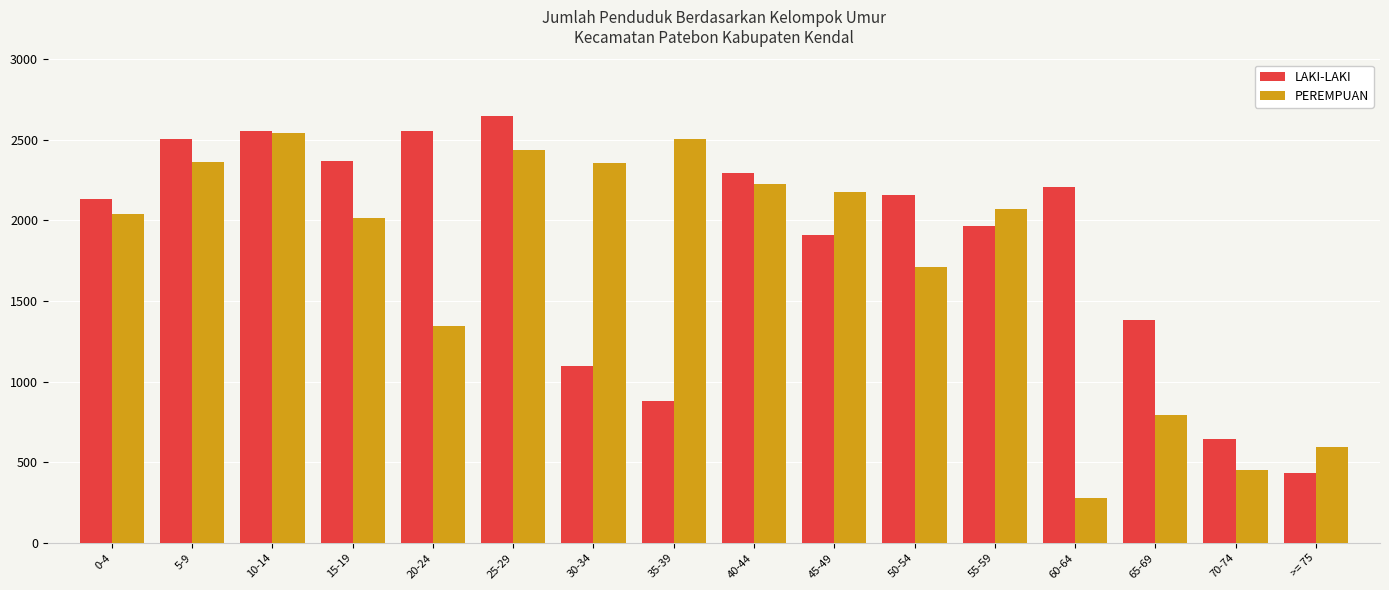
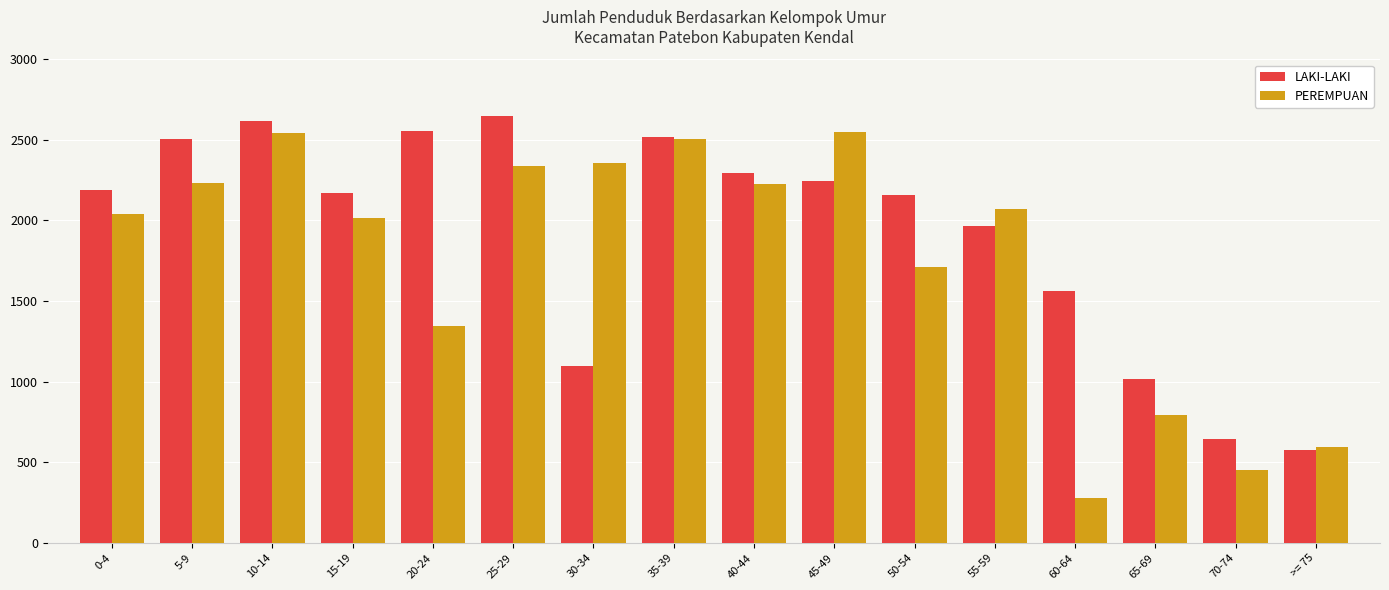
  {
    "LAKI-LAKI": {
-     "0-4": 2140,
+     "0-4": 2190,
      "5-9": 2500,
-     "10-14": 2560,
-     "15-19": 2370,
+     "10-14": 2610,
+     "15-19": 2170,
      "20-24": 2550,
      "25-29": 2650,
      "30-34": 1100,
-     "35-39": 880,
+     "35-39": 2520,
      "40-44": 2290,
-     "45-49": 1910,
+     "45-49": 2240,
      "50-54": 2160,
      "55-59": 1960,
-     "60-64": 2210,
-     "65-69": 1390,
+     "60-64": 1560,
+     "65-69": 1020,
      "70-74": 640,
-     ">= 75": 430
+     ">= 75": 580
    },
    "PEREMPUAN": {
      "0-4": 2040,
-     "5-9": 2360,
+     "5-9": 2240,
      "10-14": 2540,
      "15-19": 2020,
      "20-24": 1350,
-     "25-29": 2440,
+     "25-29": 2340,
      "30-34": 2360,
      "35-39": 2510,
      "40-44": 2220,
-     "45-49": 2180,
+     "45-49": 2550,
      "50-54": 1710,
      "55-59": 2070,
      "60-64": 280,
      "65-69": 800,
      "70-74": 450,
      ">= 75": 600
    }
  }
